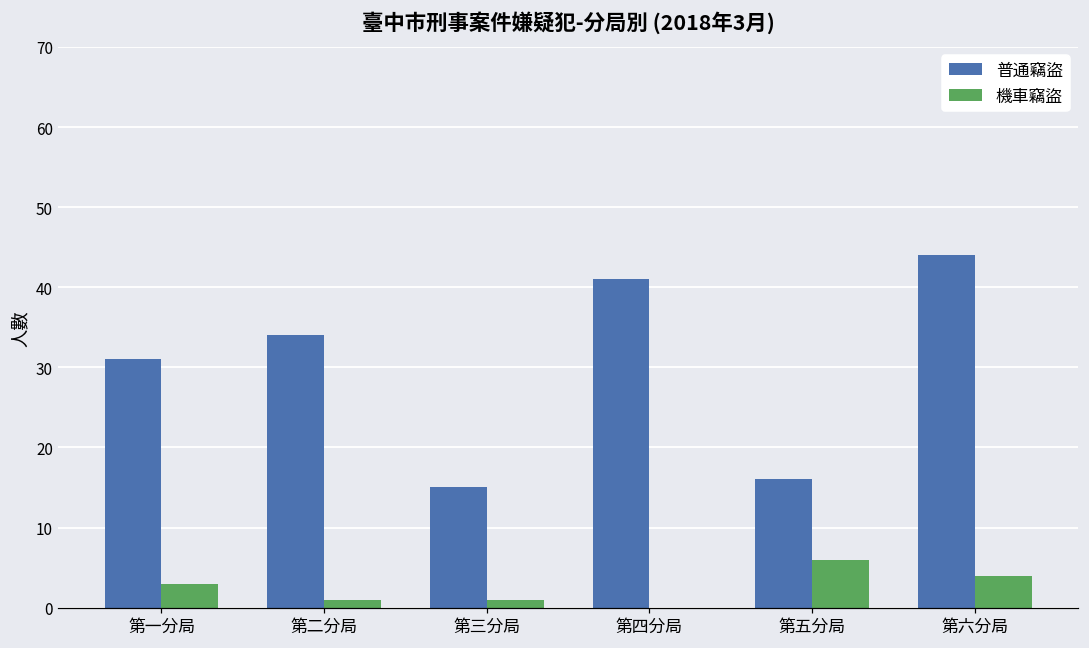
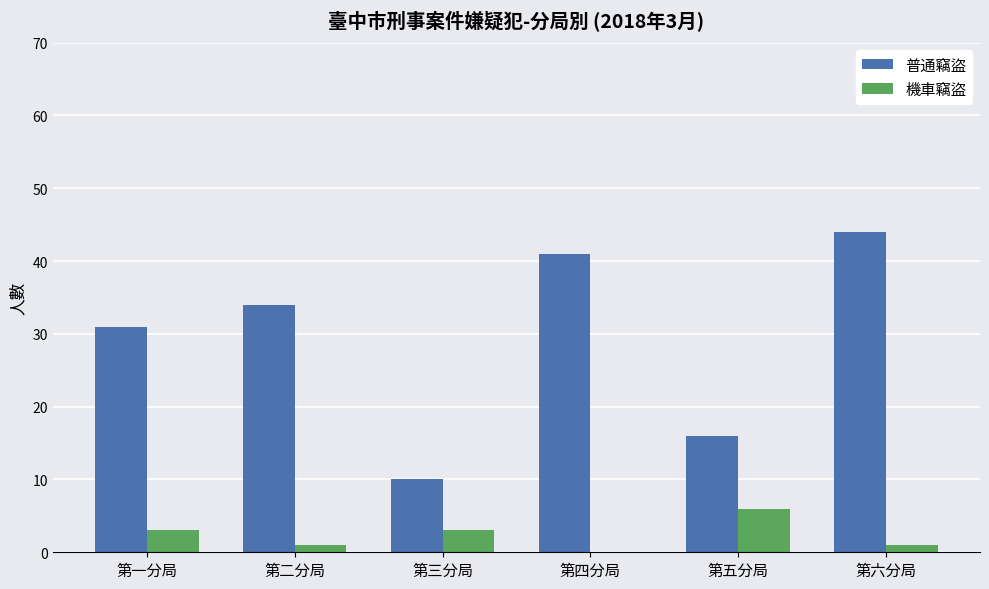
  {
    "普通竊盜": {
      "第一分局": 31,
      "第二分局": 34,
-     "第三分局": 15,
+     "第三分局": 10,
      "第四分局": 41,
      "第五分局": 16,
      "第六分局": 44
    },
    "機車竊盜": {
      "第一分局": 3,
      "第二分局": 1,
-     "第三分局": 1,
+     "第三分局": 3,
      "第四分局": 0,
      "第五分局": 6,
-     "第六分局": 4
+     "第六分局": 1
    }
  }
